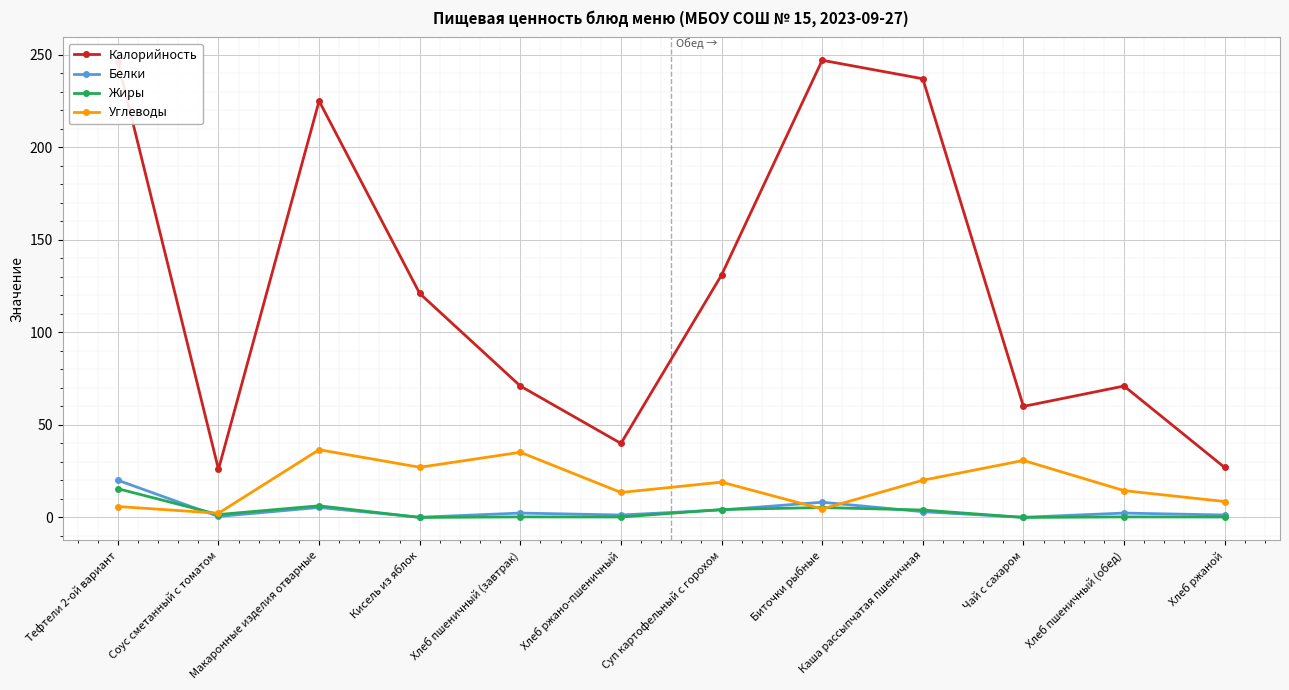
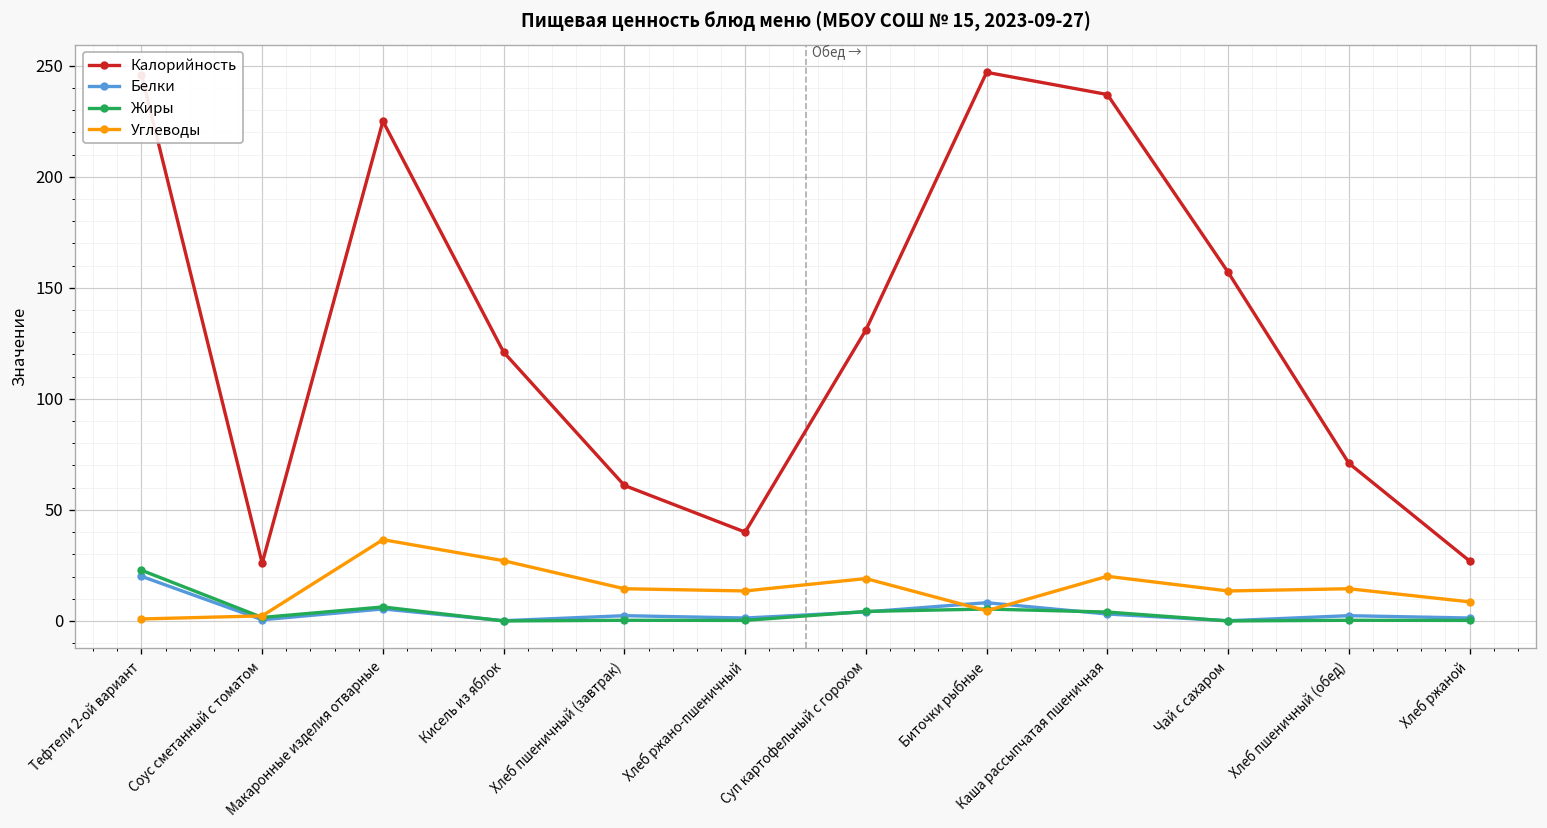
  {
    "Калорийность": {
      "Соус сметанный с томатом": 26,
      "Макаронные изделия отварные": 225,
      "Кисель из яблок": 121,
-     "Хлеб пшеничный (завтрак)": 71,
+     "Хлеб пшеничный (завтрак)": 61,
      "Хлеб ржано-пшеничный": 40,
      "Суп картофельный с горохом": 131,
      "Биточки рыбные": 247,
      "Каша рассыпчатая пшеничная": 237,
-     "Чай с сахаром": 60,
+     "Чай с сахаром": 157,
      "Хлеб пшеничный (обед)": 71,
      "Хлеб ржаной": 27
    },
    "Белки": {
      "Тефтели 2-ой вариант": 20,
      "Хлеб пшеничный (завтрак)": 2,
      "Биточки рыбные": 8,
      "Хлеб пшеничный (обед)": 2
    },
    "Жиры": {
-     "Тефтели 2-ой вариант": 16,
+     "Тефтели 2-ой вариант": 23,
      "Хлеб пшеничный (завтрак)": 0,
      "Хлеб пшеничный (обед)": 0
    },
    "Углеводы": {
-     "Тефтели 2-ой вариант": 6,
+     "Тефтели 2-ой вариант": 1,
      "Макаронные изделия отварные": 37,
      "Кисель из яблок": 27,
-     "Хлеб пшеничный (завтрак)": 35,
+     "Хлеб пшеничный (завтрак)": 15,
      "Хлеб ржано-пшеничный": 14,
      "Суп картофельный с горохом": 19,
      "Каша рассыпчатая пшеничная": 20,
-     "Чай с сахаром": 31,
+     "Чай с сахаром": 14,
      "Хлеб пшеничный (обед)": 15,
      "Хлеб ржаной": 9
    }
  }
